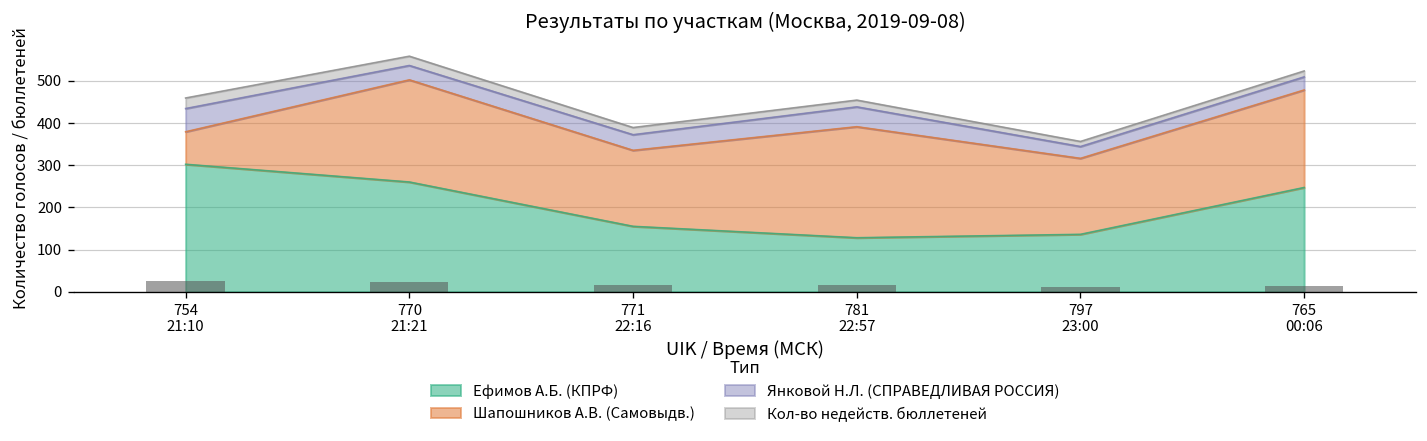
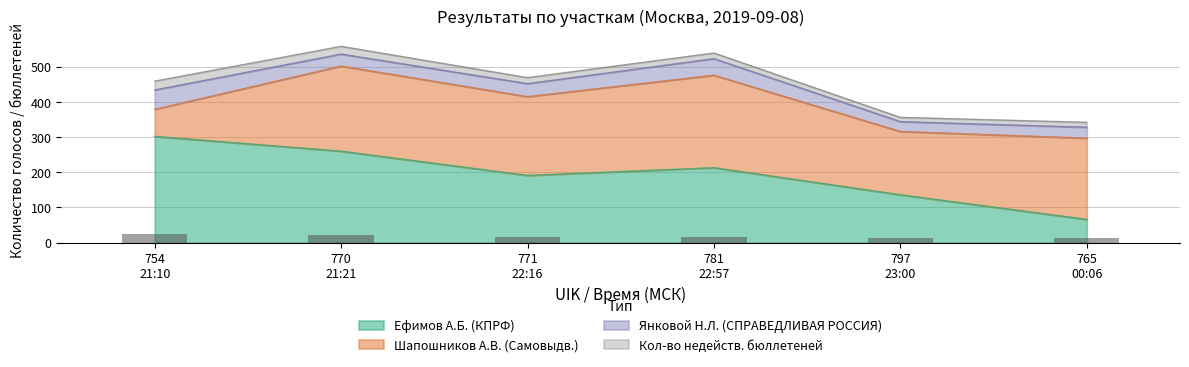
  {
    "Ефимов А.Б. (КПРФ)": {
      "754 21:10": 300,
      "770 21:21": 260,
-     "771 22:16": 160,
-     "781 22:57": 130,
+     "771 22:16": 190,
+     "781 22:57": 210,
      "797 23:00": 140,
-     "765 00:06": 250
+     "765 00:06": 70
    },
    "Шапошников А.В. (Самовыдв.)": {
      "754 21:10": 80,
      "770 21:21": 240,
-     "771 22:16": 180,
+     "771 22:16": 220,
      "781 22:57": 260,
      "797 23:00": 180,
      "765 00:06": 230
    }
  }
